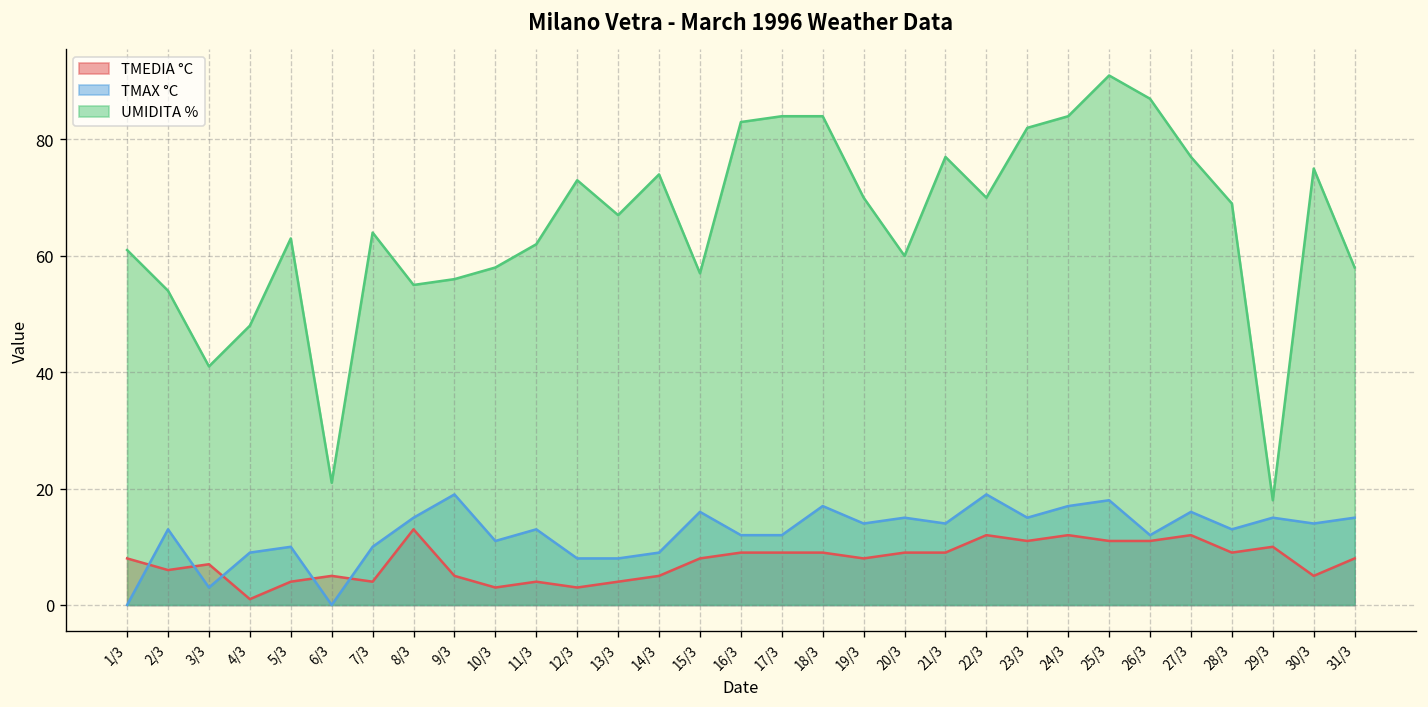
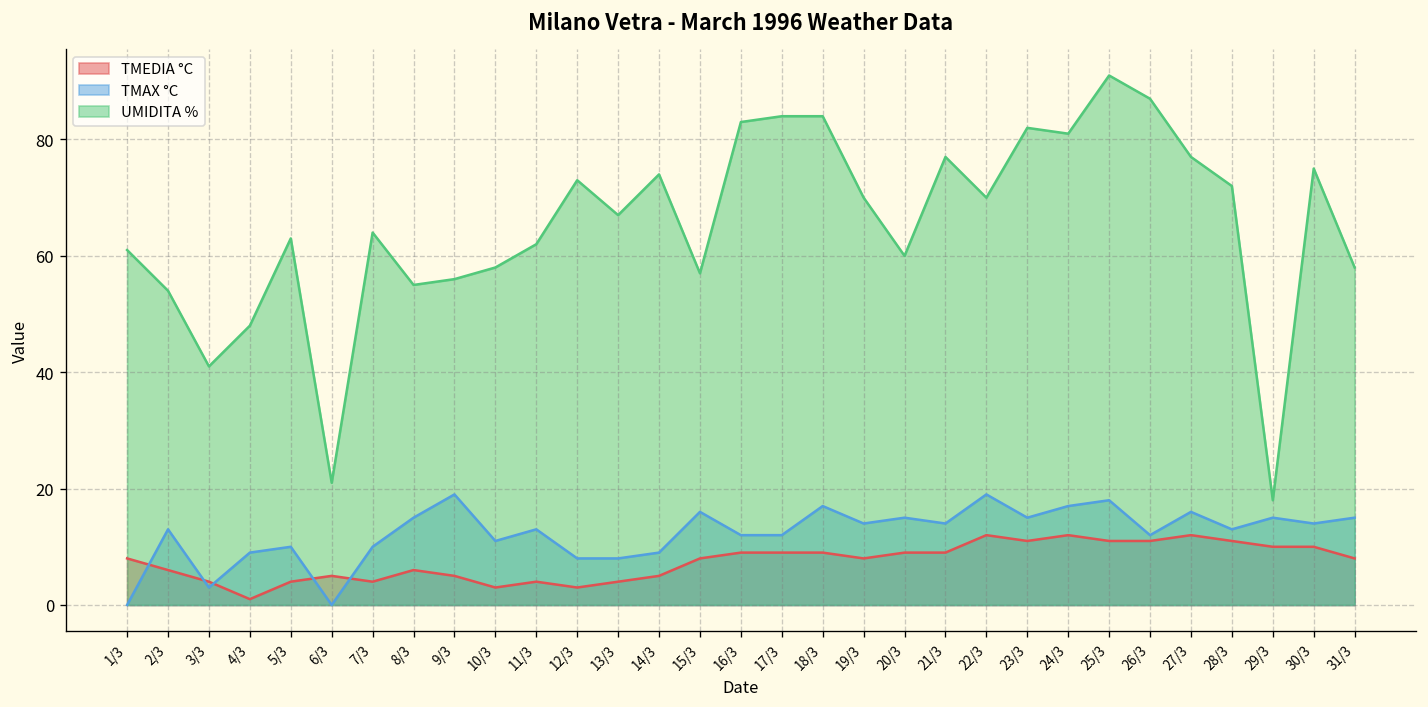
  {
    "TMEDIA °C": {
      "1/3": 8,
      "2/3": 6,
-     "3/3": 7,
+     "3/3": 4,
      "4/3": 1,
      "5/3": 4,
      "6/3": 5,
      "7/3": 4,
-     "8/3": 13,
+     "8/3": 6,
      "9/3": 5,
      "10/3": 3,
      "11/3": 4,
      "12/3": 3,
      "13/3": 4,
      "14/3": 5,
      "15/3": 8,
      "16/3": 9,
      "17/3": 9,
      "18/3": 9,
      "19/3": 8,
      "20/3": 9,
      "21/3": 9,
      "22/3": 12,
      "23/3": 11,
      "24/3": 12,
      "25/3": 11,
      "26/3": 11,
      "27/3": 12,
-     "28/3": 9,
+     "28/3": 11,
      "29/3": 10,
-     "30/3": 5,
+     "30/3": 10,
      "31/3": 8
    },
    "TMAX °C": {
      "1/3": 0,
      "2/3": 13,
      "3/3": 3,
      "4/3": 9,
      "5/3": 10,
      "6/3": 0,
      "7/3": 10,
      "8/3": 15,
      "9/3": 19,
      "10/3": 11,
      "11/3": 13,
      "12/3": 8,
      "13/3": 8,
      "14/3": 9,
      "15/3": 16,
      "16/3": 12,
      "17/3": 12,
      "18/3": 17,
      "19/3": 14,
      "20/3": 15,
      "21/3": 14,
      "22/3": 19,
      "23/3": 15,
      "24/3": 17,
      "25/3": 18,
      "26/3": 12,
      "27/3": 16,
      "28/3": 13,
      "29/3": 15,
      "30/3": 14,
      "31/3": 15
    },
    "UMIDITA %": {
      "1/3": 61,
      "2/3": 54,
      "3/3": 41,
      "4/3": 48,
      "5/3": 63,
      "6/3": 21,
      "7/3": 64,
      "8/3": 55,
      "9/3": 56,
      "10/3": 58,
      "11/3": 62,
      "12/3": 73,
      "13/3": 67,
      "14/3": 74,
      "15/3": 57,
      "16/3": 83,
      "17/3": 84,
      "18/3": 84,
      "19/3": 70,
      "20/3": 60,
      "21/3": 77,
      "22/3": 70,
      "23/3": 82,
-     "24/3": 84,
+     "24/3": 81,
      "25/3": 91,
      "26/3": 87,
      "27/3": 77,
-     "28/3": 69,
+     "28/3": 72,
      "29/3": 18,
      "30/3": 75,
      "31/3": 58
    }
  }
